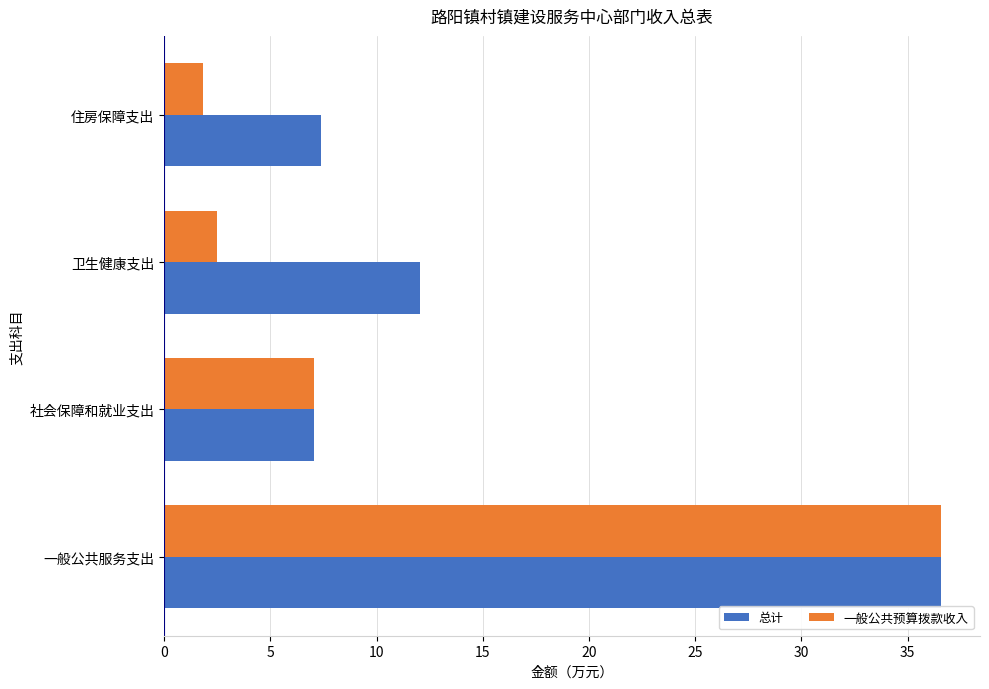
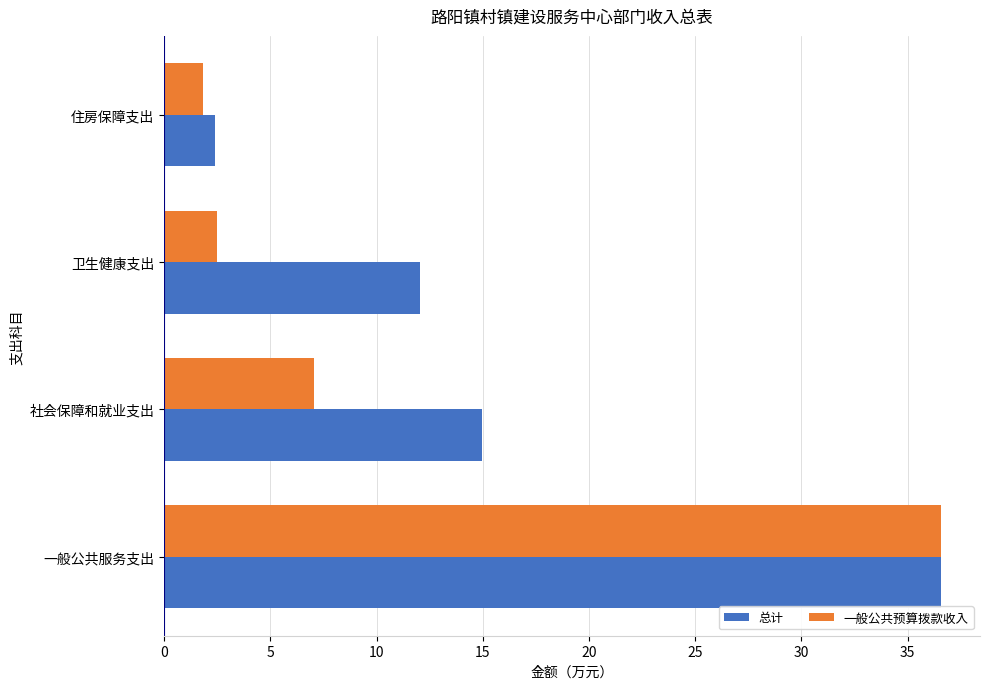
  {
    "总计": {
-     "住房保障支出": 7.4,
+     "住房保障支出": 2.4,
      "卫生健康支出": 12.1,
-     "社会保障和就业支出": 7.1,
+     "社会保障和就业支出": 15.0,
      "一般公共服务支出": 36.6
    },
    "一般公共预算拨款收入": {
      "住房保障支出": 1.8,
      "卫生健康支出": 2.5,
      "社会保障和就业支出": 7.1,
      "一般公共服务支出": 36.6
    }
  }
